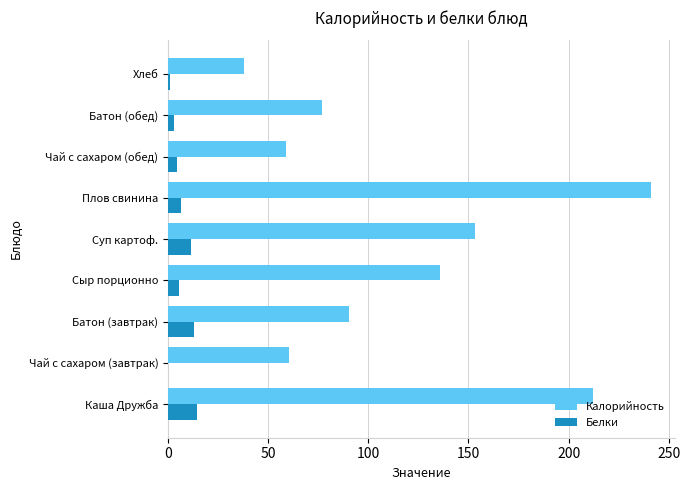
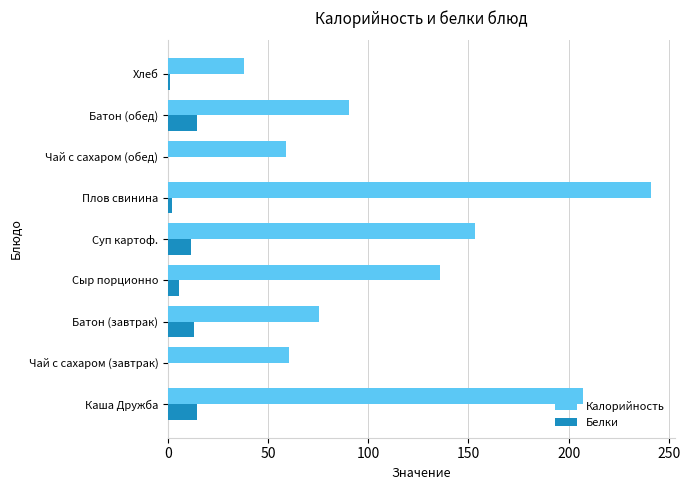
  {
    "Калорийность": {
      "Хлеб": 38,
-     "Батон (обед)": 77,
+     "Батон (обед)": 90,
      "Чай с сахаром (обед)": 59,
      "Плов свинина": 241,
      "Суп картоф.": 153,
      "Сыр порционно": 136,
-     "Батон (завтрак)": 90,
+     "Батон (завтрак)": 76,
      "Чай с сахаром (завтрак)": 61,
-     "Каша Дружба": 212
+     "Каша Дружба": 207
    },
    "Белки": {
-     "Батон (обед)": 3,
-     "Чай с сахаром (обед)": 4,
-     "Плов свинина": 7,
+     "Батон (обед)": 14,
+     "Чай с сахаром (обед)": 0,
+     "Плов свинина": 2,
      "Суп картоф.": 11,
      "Сыр порционно": 5,
      "Батон (завтрак)": 13,
      "Каша Дружба": 15
    }
  }
